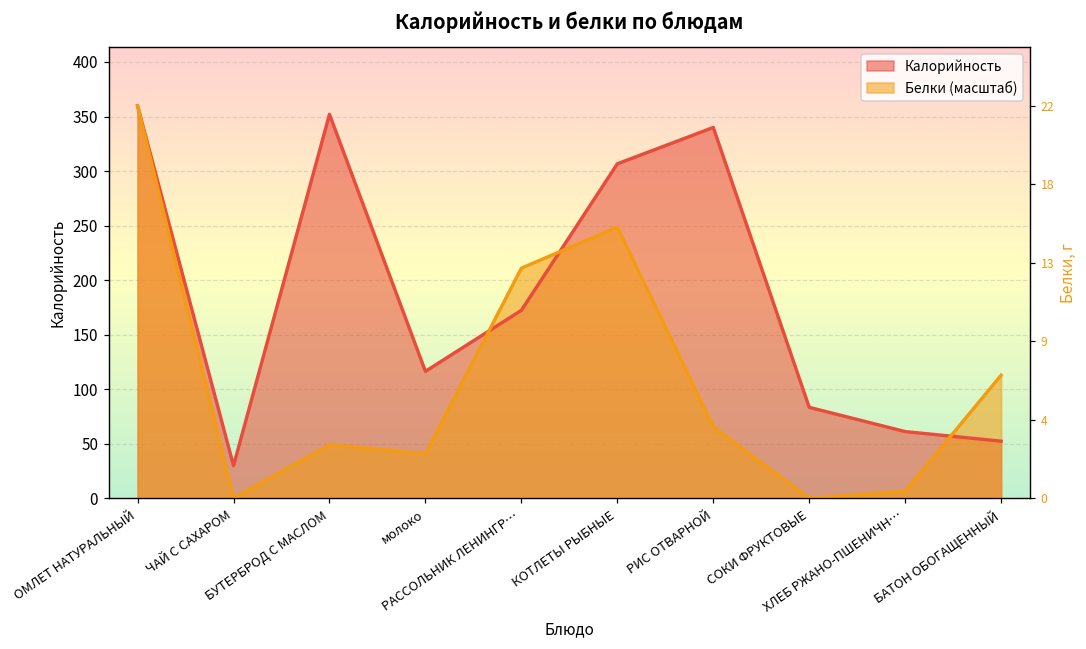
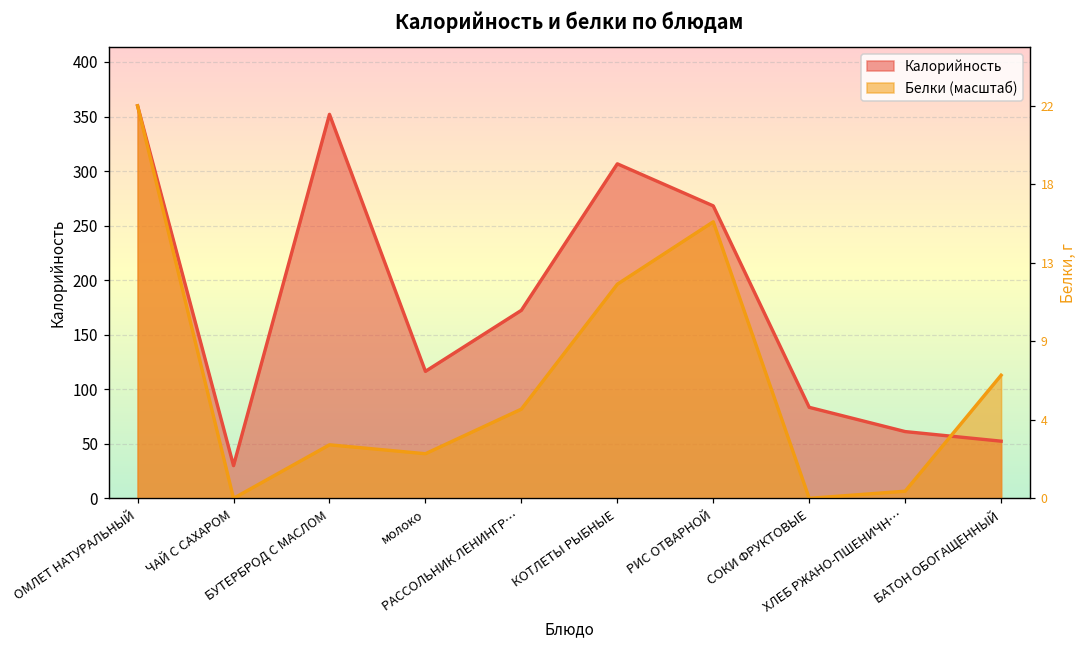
  {
    "Калорийность": {
      "ЧАЙ С САХАРОМ": 30,
      "БУТЕРБРОД С МАСЛОМ": 350,
      "молоко": 120,
      "РАССОЛЬНИК ЛЕНИНГР…": 170,
      "КОТЛЕТЫ РЫБНЫЕ": 310,
-     "РИС ОТВАРНОЙ": 340,
+     "РИС ОТВАРНОЙ": 270,
      "СОКИ ФРУКТОВЫЕ": 80,
      "ХЛЕБ РЖАНО-ПШЕНИЧН…": 60,
      "БАТОН ОБОГАЩЕННЫЙ": 50
    },
    "Белки (масштаб)": {
      "ЧАЙ С САХАРОМ": 0,
      "БУТЕРБРОД С МАСЛОМ": 50,
      "молоко": 40,
-     "РАССОЛЬНИК ЛЕНИНГР…": 210,
-     "КОТЛЕТЫ РЫБНЫЕ": 250,
-     "РИС ОТВАРНОЙ": 70,
+     "РАССОЛЬНИК ЛЕНИНГР…": 80,
+     "КОТЛЕТЫ РЫБНЫЕ": 200,
+     "РИС ОТВАРНОЙ": 250,
      "СОКИ ФРУКТОВЫЕ": 0,
      "ХЛЕБ РЖАНО-ПШЕНИЧН…": 10,
      "БАТОН ОБОГАЩЕННЫЙ": 110
    }
  }
